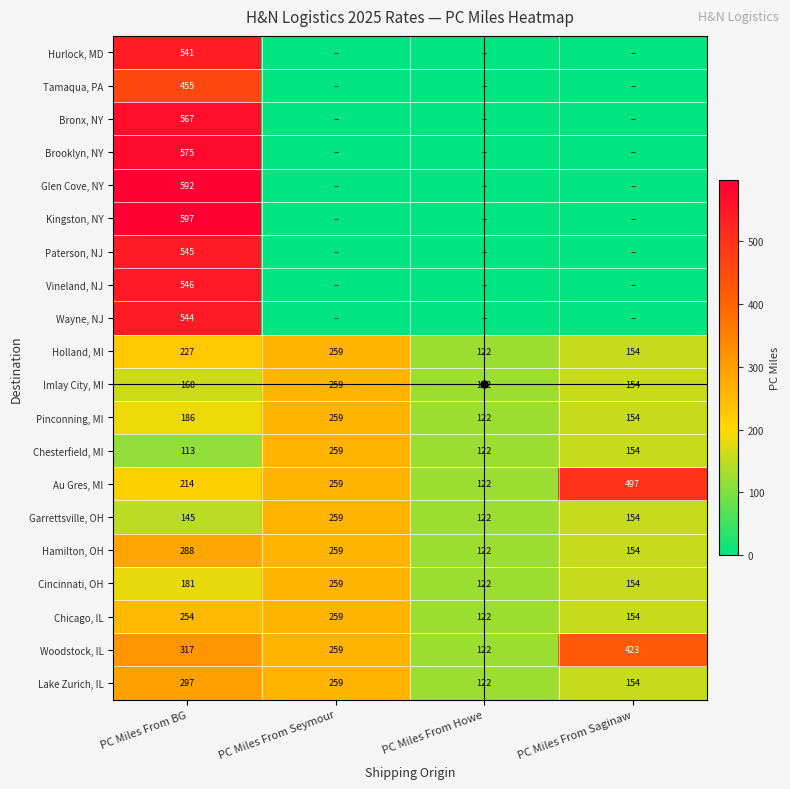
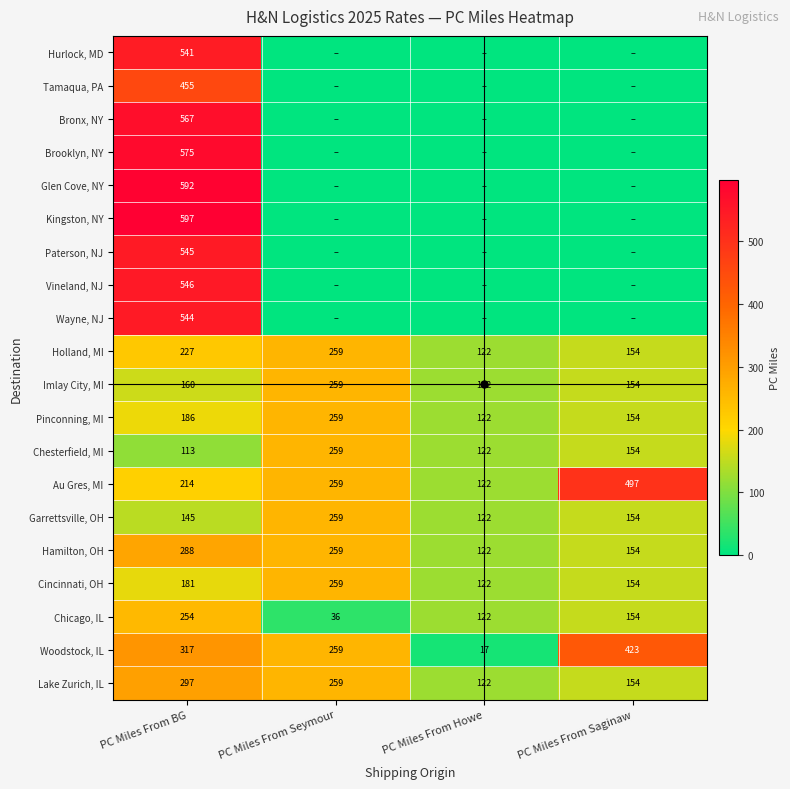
  {
    "Hurlock, MD": {
      "PC Miles From BG": 541
    },
    "Tamaqua, PA": {
      "PC Miles From BG": 455
    },
    "Bronx, NY": {
      "PC Miles From BG": 567
    },
    "Brooklyn, NY": {
      "PC Miles From BG": 575
    },
    "Glen Cove, NY": {
      "PC Miles From BG": 592
    },
    "Kingston, NY": {
      "PC Miles From BG": 597
    },
    "Paterson, NJ": {
      "PC Miles From BG": 545
    },
    "Vineland, NJ": {
      "PC Miles From BG": 546
    },
    "Wayne, NJ": {
      "PC Miles From BG": 544
    },
    "Holland, MI": {
      "PC Miles From BG": 227,
      "PC Miles From Seymour": 259,
      "PC Miles From Howe": 122,
      "PC Miles From Saginaw": 154
    },
    "Imlay City, MI": {
      "PC Miles From BG": 160,
      "PC Miles From Seymour": 259,
      "PC Miles From Saginaw": 154
    },
    "Pinconning, MI": {
      "PC Miles From BG": 186,
      "PC Miles From Seymour": 259,
      "PC Miles From Howe": 122,
      "PC Miles From Saginaw": 154
    },
    "Chesterfield, MI": {
      "PC Miles From BG": 113,
      "PC Miles From Seymour": 259,
      "PC Miles From Howe": 122,
      "PC Miles From Saginaw": 154
    },
    "Au Gres, MI": {
      "PC Miles From BG": 214,
      "PC Miles From Seymour": 259,
      "PC Miles From Howe": 122,
      "PC Miles From Saginaw": 497
    },
    "Garrettsville, OH": {
      "PC Miles From BG": 145,
      "PC Miles From Seymour": 259,
      "PC Miles From Howe": 122,
      "PC Miles From Saginaw": 154
    },
    "Hamilton, OH": {
      "PC Miles From BG": 288,
      "PC Miles From Seymour": 259,
      "PC Miles From Howe": 122,
      "PC Miles From Saginaw": 154
    },
    "Cincinnati, OH": {
      "PC Miles From BG": 181,
      "PC Miles From Seymour": 259,
      "PC Miles From Howe": 122,
      "PC Miles From Saginaw": 154
    },
    "Chicago, IL": {
      "PC Miles From BG": 254,
-     "PC Miles From Seymour": 259,
+     "PC Miles From Seymour": 36,
      "PC Miles From Howe": 122,
      "PC Miles From Saginaw": 154
    },
    "Woodstock, IL": {
      "PC Miles From BG": 317,
      "PC Miles From Seymour": 259,
-     "PC Miles From Howe": 122,
+     "PC Miles From Howe": 17,
      "PC Miles From Saginaw": 423
    },
    "Lake Zurich, IL": {
      "PC Miles From BG": 297,
      "PC Miles From Seymour": 259,
      "PC Miles From Howe": 122,
      "PC Miles From Saginaw": 154
    }
  }
